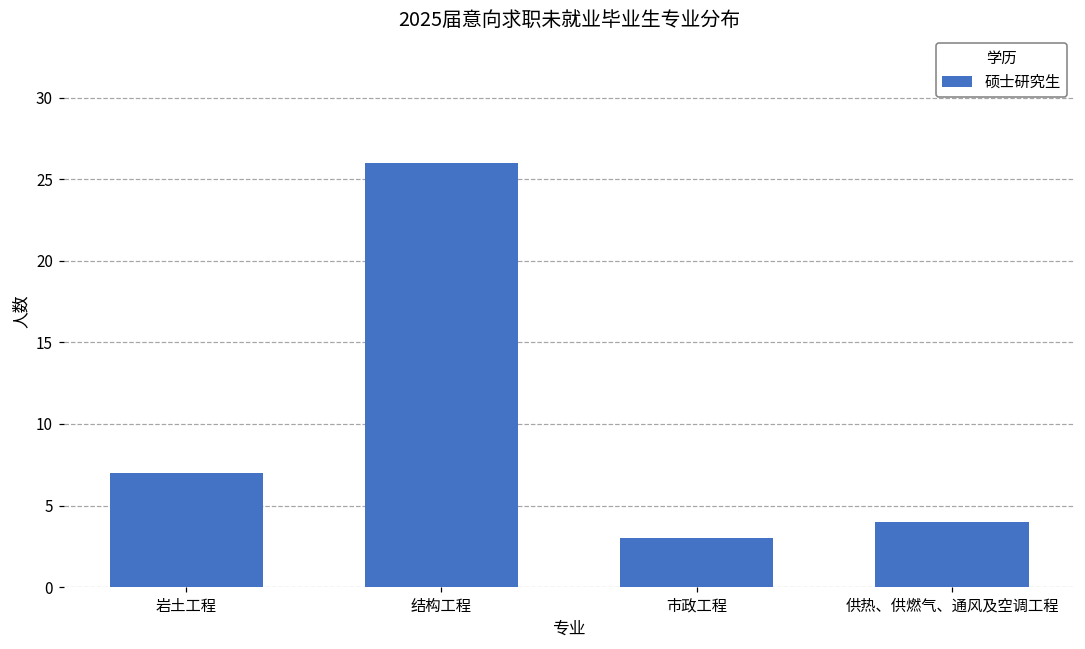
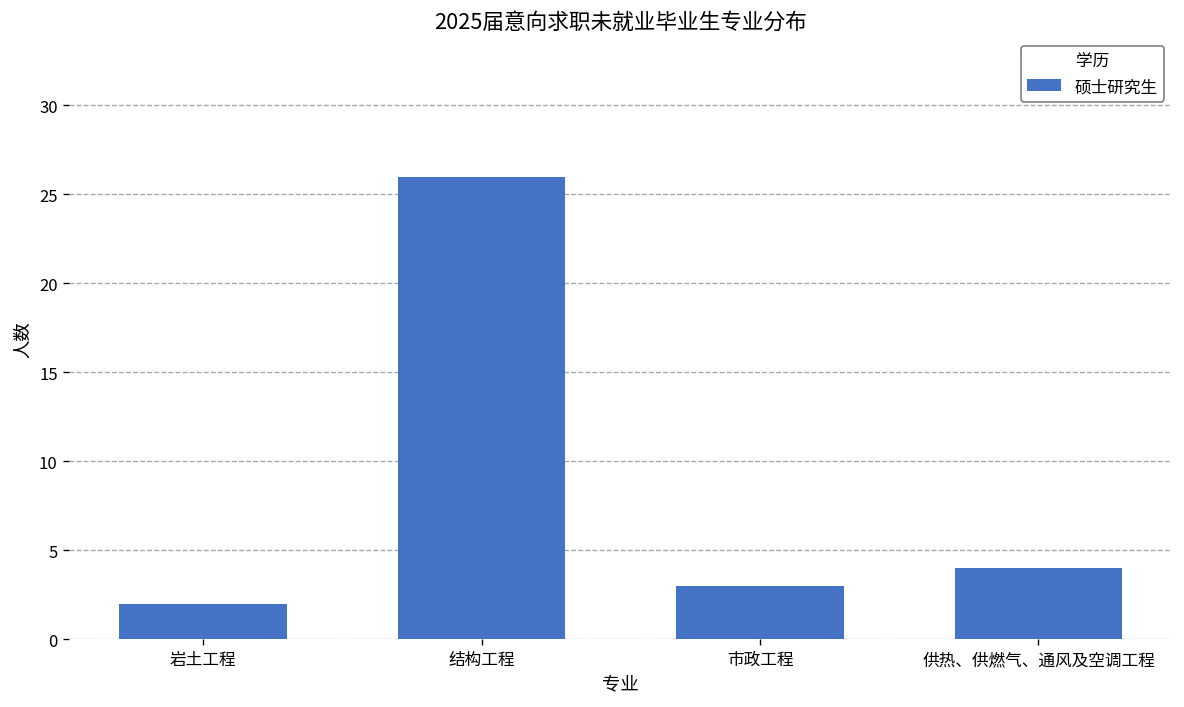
  {
-   "岩土工程": 7,
+   "岩土工程": 2,
    "结构工程": 26,
    "市政工程": 3,
    "供热、供燃气、通风及空调工程": 4
  }
